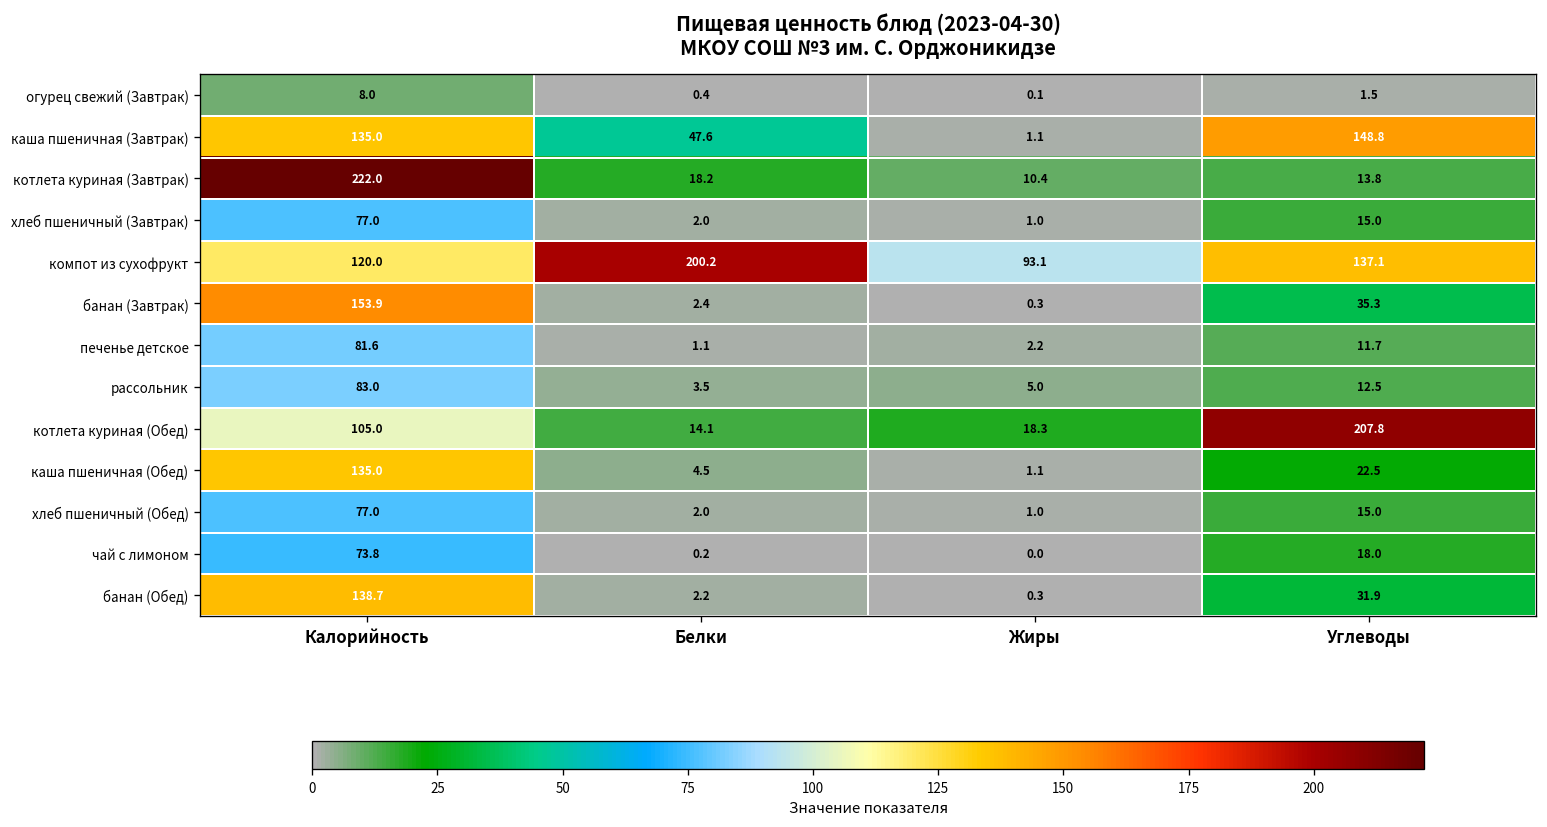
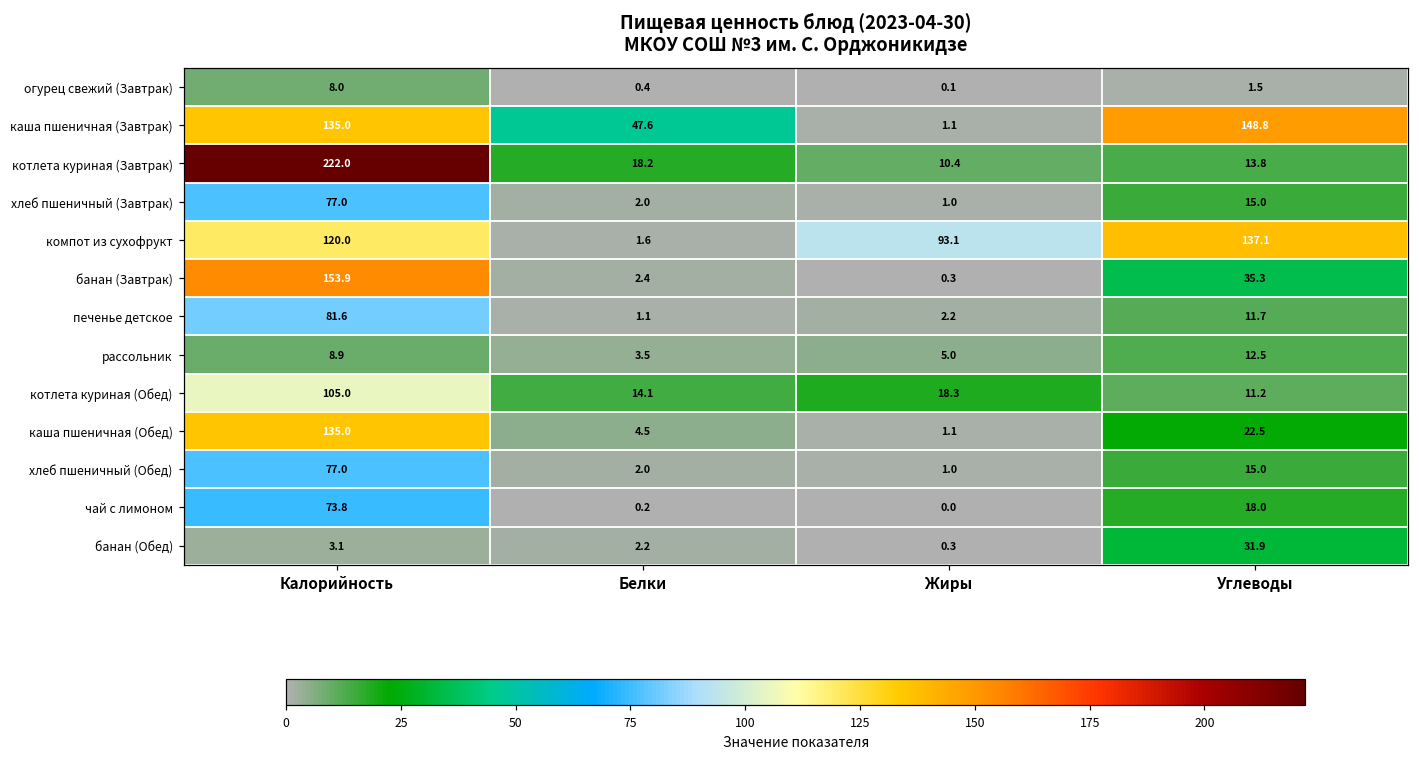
  {
    "огурец свежий (Завтрак)": {
      "Калорийность": 8.0,
      "Белки": 0.4,
      "Жиры": 0.1,
      "Углеводы": 1.5
    },
    "каша пшеничная (Завтрак)": {
      "Калорийность": 135.0,
      "Белки": 47.6,
      "Жиры": 1.1,
      "Углеводы": 148.8
    },
    "котлета куриная (Завтрак)": {
      "Калорийность": 222.0,
      "Белки": 18.2,
      "Жиры": 10.4,
      "Углеводы": 13.8
    },
    "хлеб пшеничный (Завтрак)": {
      "Калорийность": 77.0,
      "Белки": 2.0,
      "Жиры": 1.0,
      "Углеводы": 15.0
    },
    "компот из сухофрукт": {
      "Калорийность": 120.0,
-     "Белки": 200.2,
+     "Белки": 1.6,
      "Жиры": 93.1,
      "Углеводы": 137.1
    },
    "банан (Завтрак)": {
      "Калорийность": 153.9,
      "Белки": 2.4,
      "Жиры": 0.3,
      "Углеводы": 35.3
    },
    "печенье детское": {
      "Калорийность": 81.6,
      "Белки": 1.1,
      "Жиры": 2.2,
      "Углеводы": 11.7
    },
    "рассольник": {
-     "Калорийность": 83.0,
+     "Калорийность": 8.9,
      "Белки": 3.5,
      "Жиры": 5.0,
      "Углеводы": 12.5
    },
    "котлета куриная (Обед)": {
      "Калорийность": 105.0,
      "Белки": 14.1,
      "Жиры": 18.3,
-     "Углеводы": 207.8
+     "Углеводы": 11.2
    },
    "каша пшеничная (Обед)": {
      "Калорийность": 135.0,
      "Белки": 4.5,
      "Жиры": 1.1,
      "Углеводы": 22.5
    },
    "хлеб пшеничный (Обед)": {
      "Калорийность": 77.0,
      "Белки": 2.0,
      "Жиры": 1.0,
      "Углеводы": 15.0
    },
    "чай с лимоном": {
      "Калорийность": 73.8,
      "Белки": 0.2,
      "Жиры": 0.0,
      "Углеводы": 18.0
    },
    "банан (Обед)": {
-     "Калорийность": 138.7,
+     "Калорийность": 3.1,
      "Белки": 2.2,
      "Жиры": 0.3,
      "Углеводы": 31.9
    }
  }
